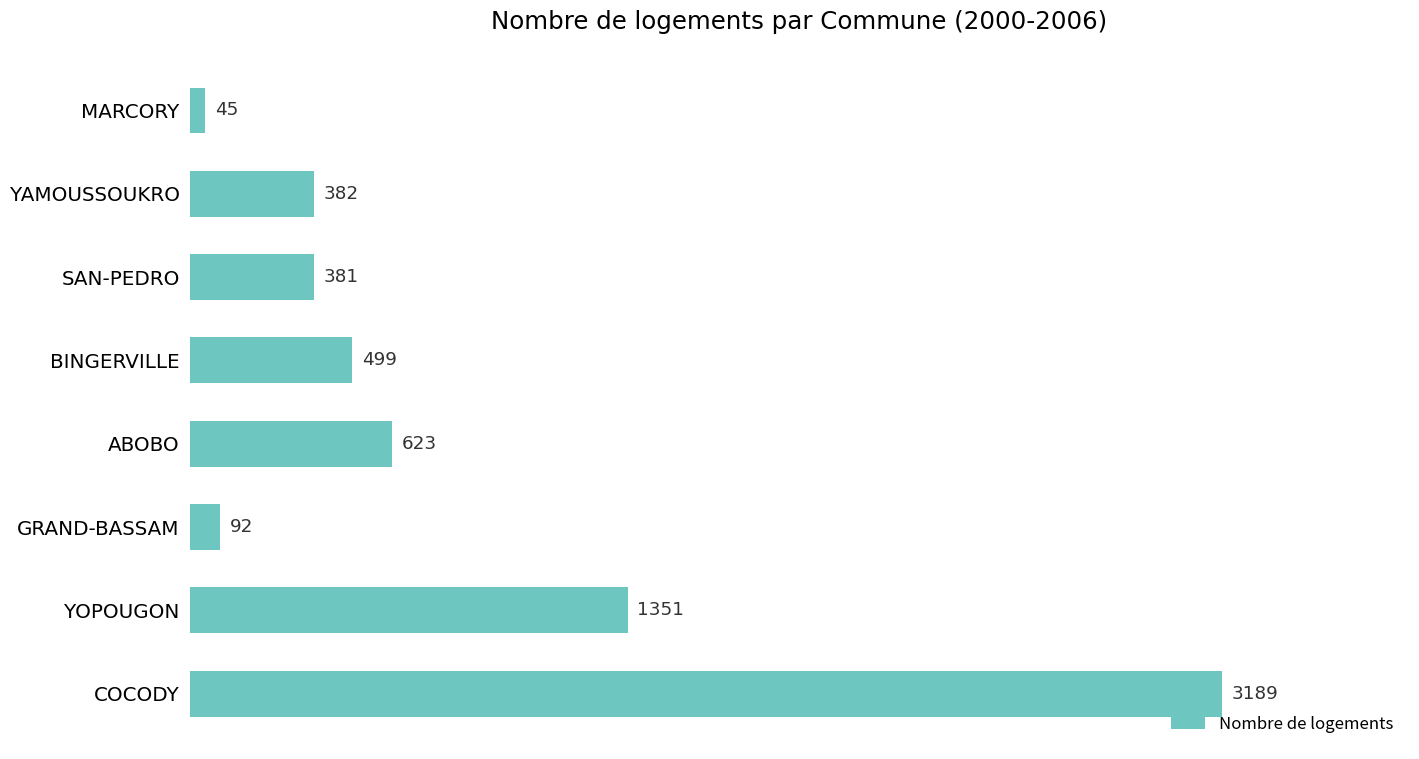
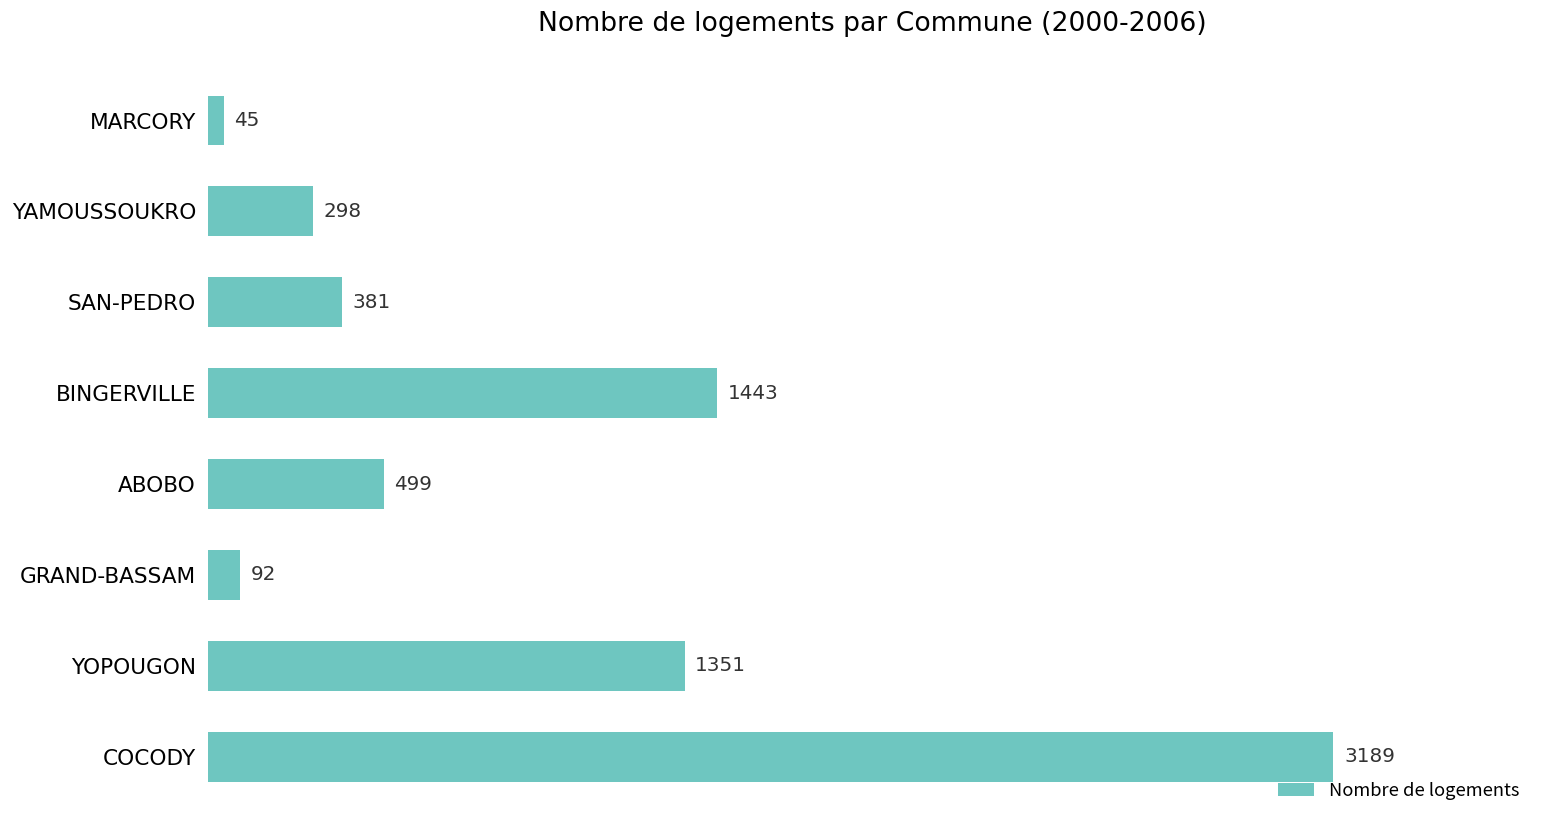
  {
    "MARCORY": 45,
-   "YAMOUSSOUKRO": 382,
+   "YAMOUSSOUKRO": 298,
    "SAN-PEDRO": 381,
-   "BINGERVILLE": 499,
-   "ABOBO": 623,
+   "BINGERVILLE": 1443,
+   "ABOBO": 499,
    "GRAND-BASSAM": 92,
    "YOPOUGON": 1351,
    "COCODY": 3189
  }
